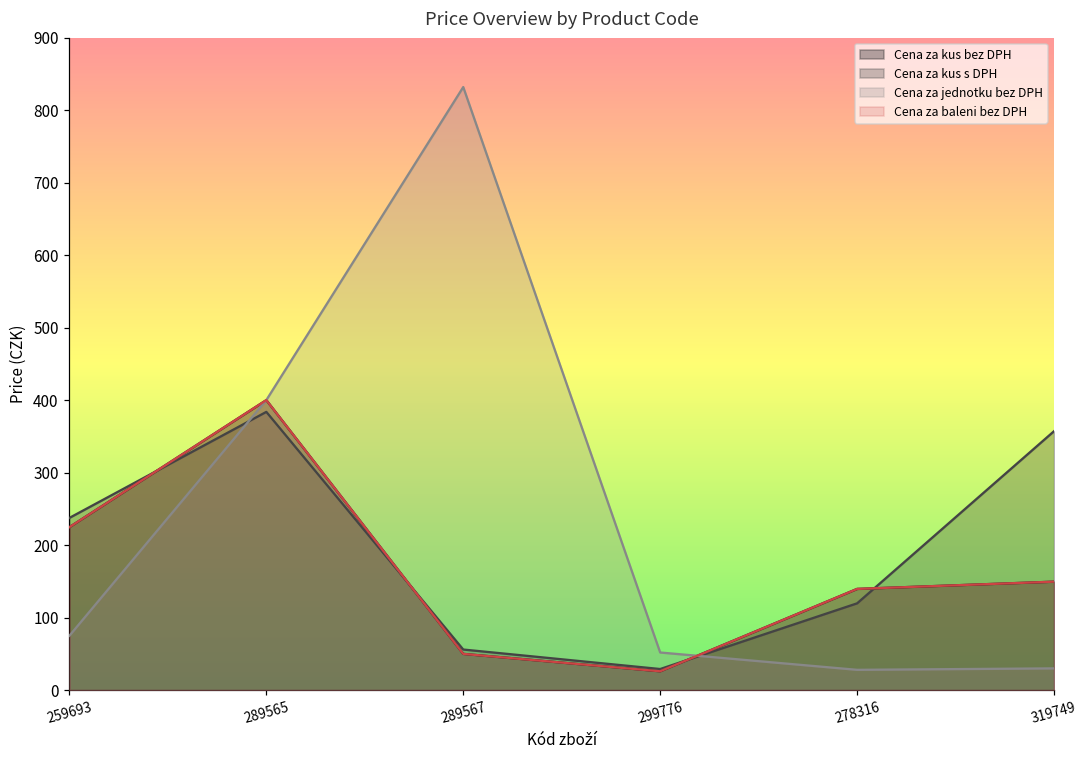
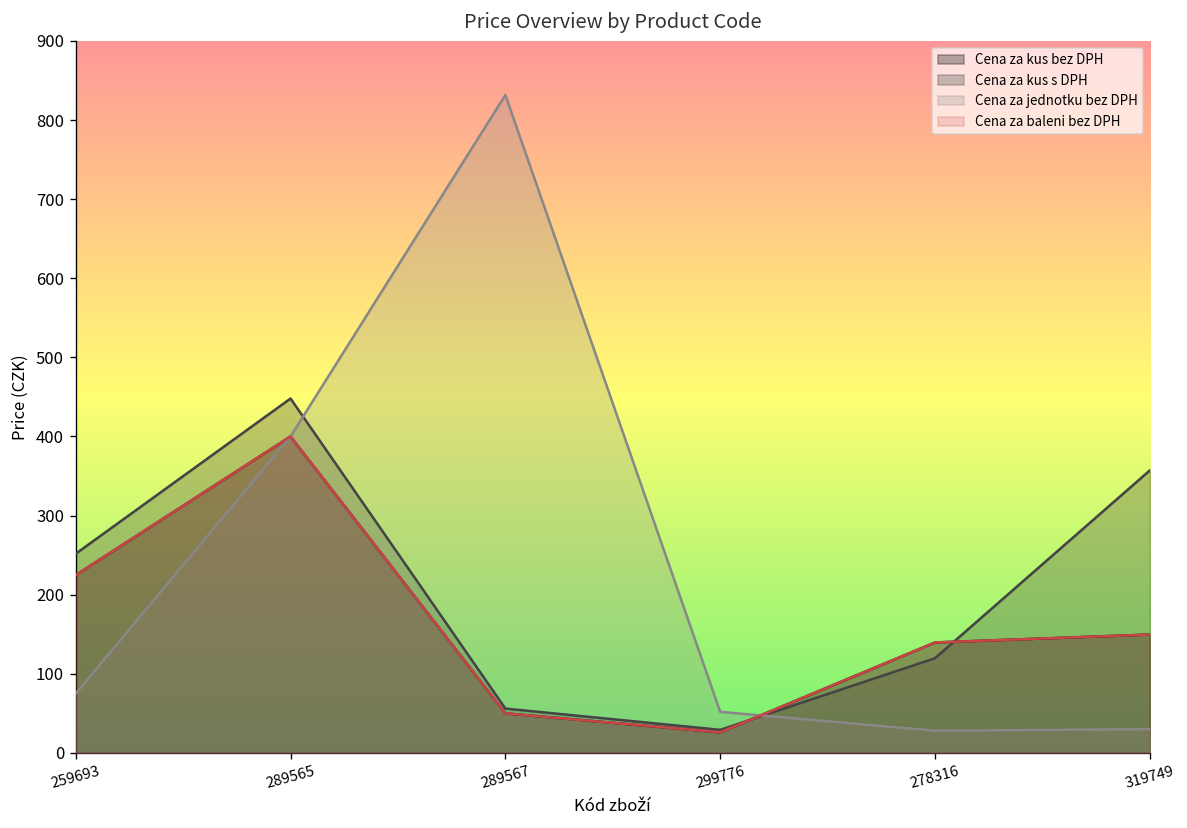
  {
    "Cena za kus s DPH": {
-     "259693": 240,
-     "289565": 380,
+     "259693": 250,
+     "289565": 450,
      "289567": 60,
      "278316": 120,
      "319749": 360
    }
  }
